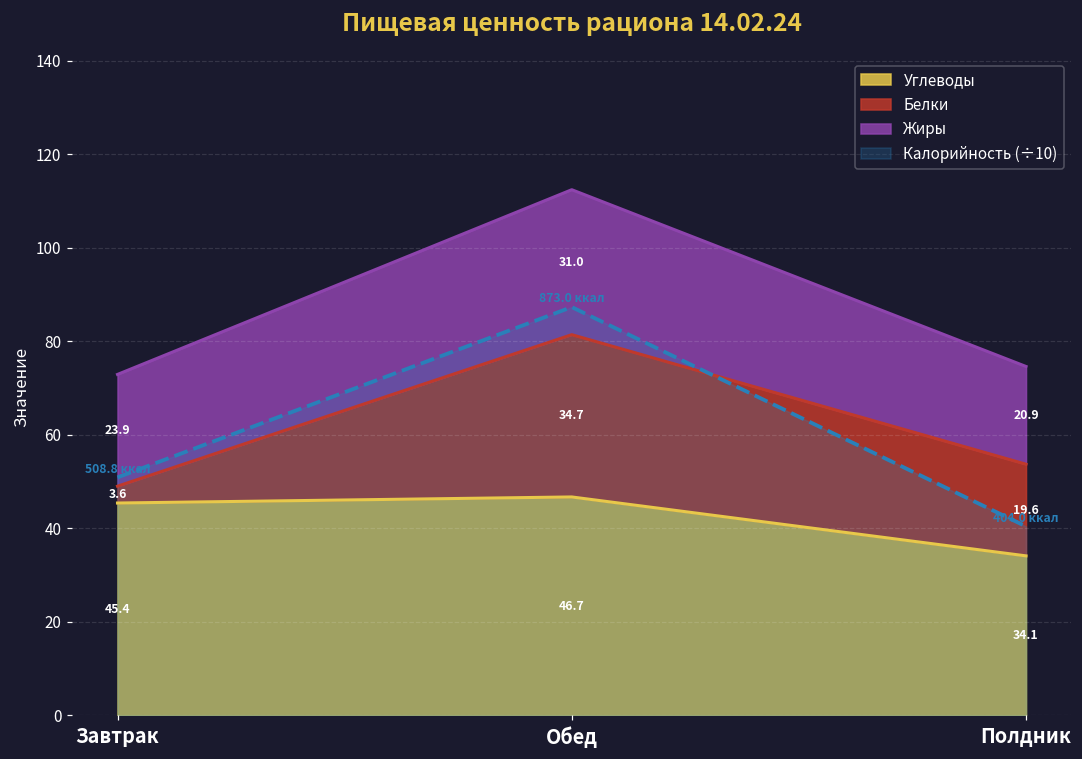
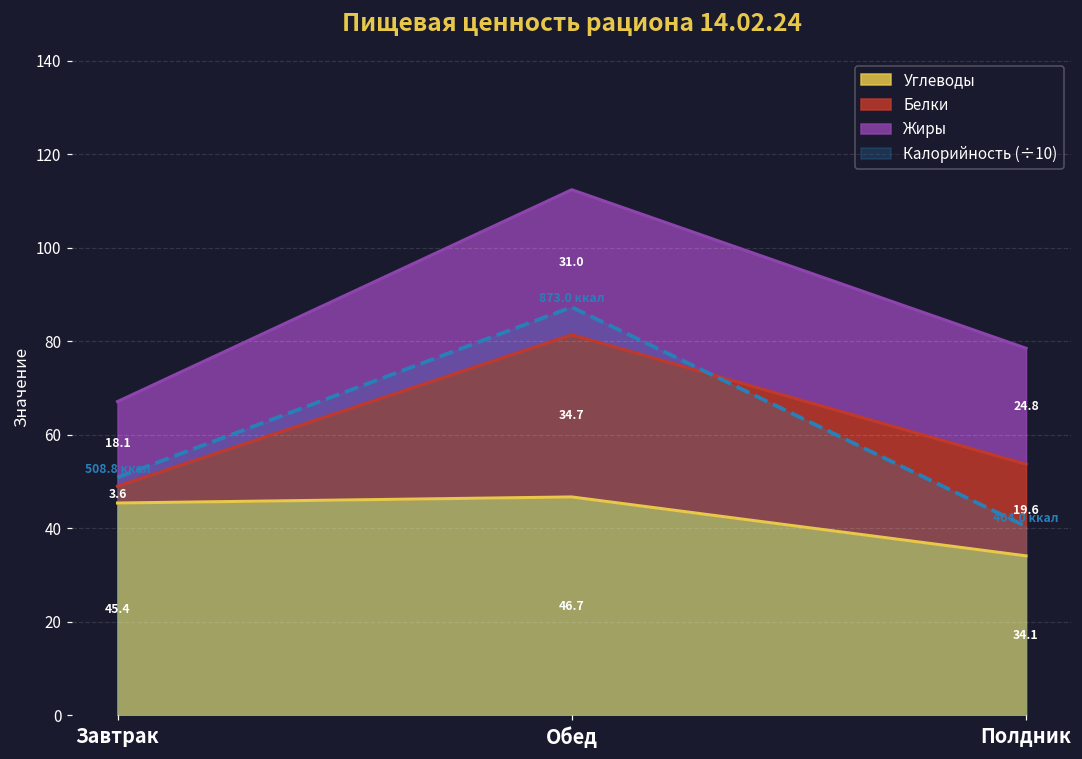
  {
    "Углеводы": {
      "Обед": 47,
      "Полдник": 34
    },
    "Белки": {
      "Обед": 35,
      "Полдник": 20
    },
    "Жиры": {
-     "Завтрак": 23.9,
-     "Полдник": 20.9
+     "Завтрак": 18.1,
+     "Полдник": 24.8
    }
  }
